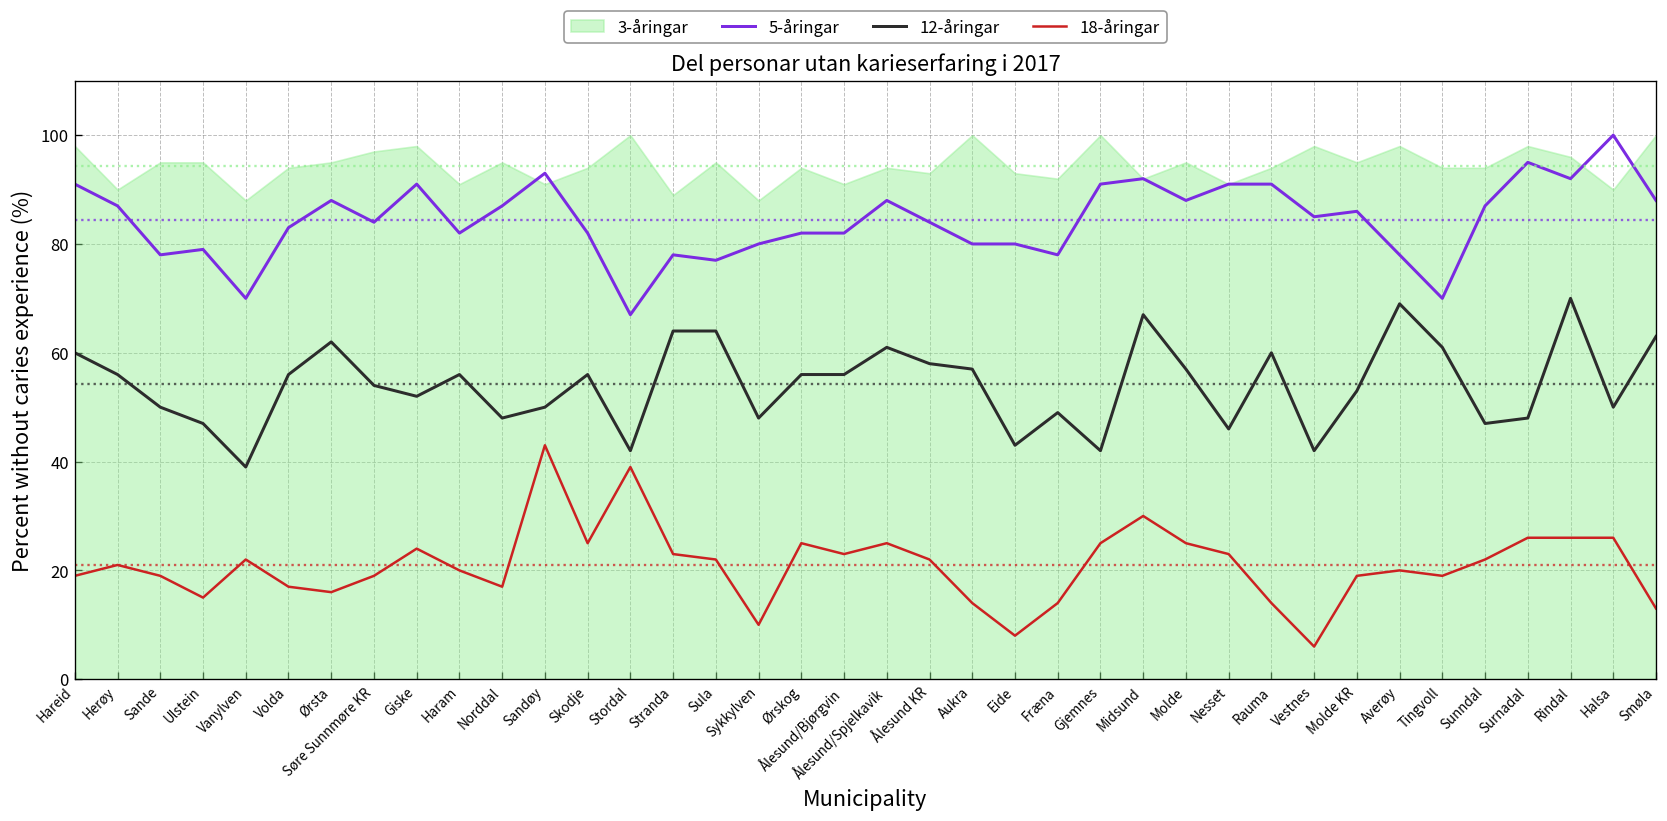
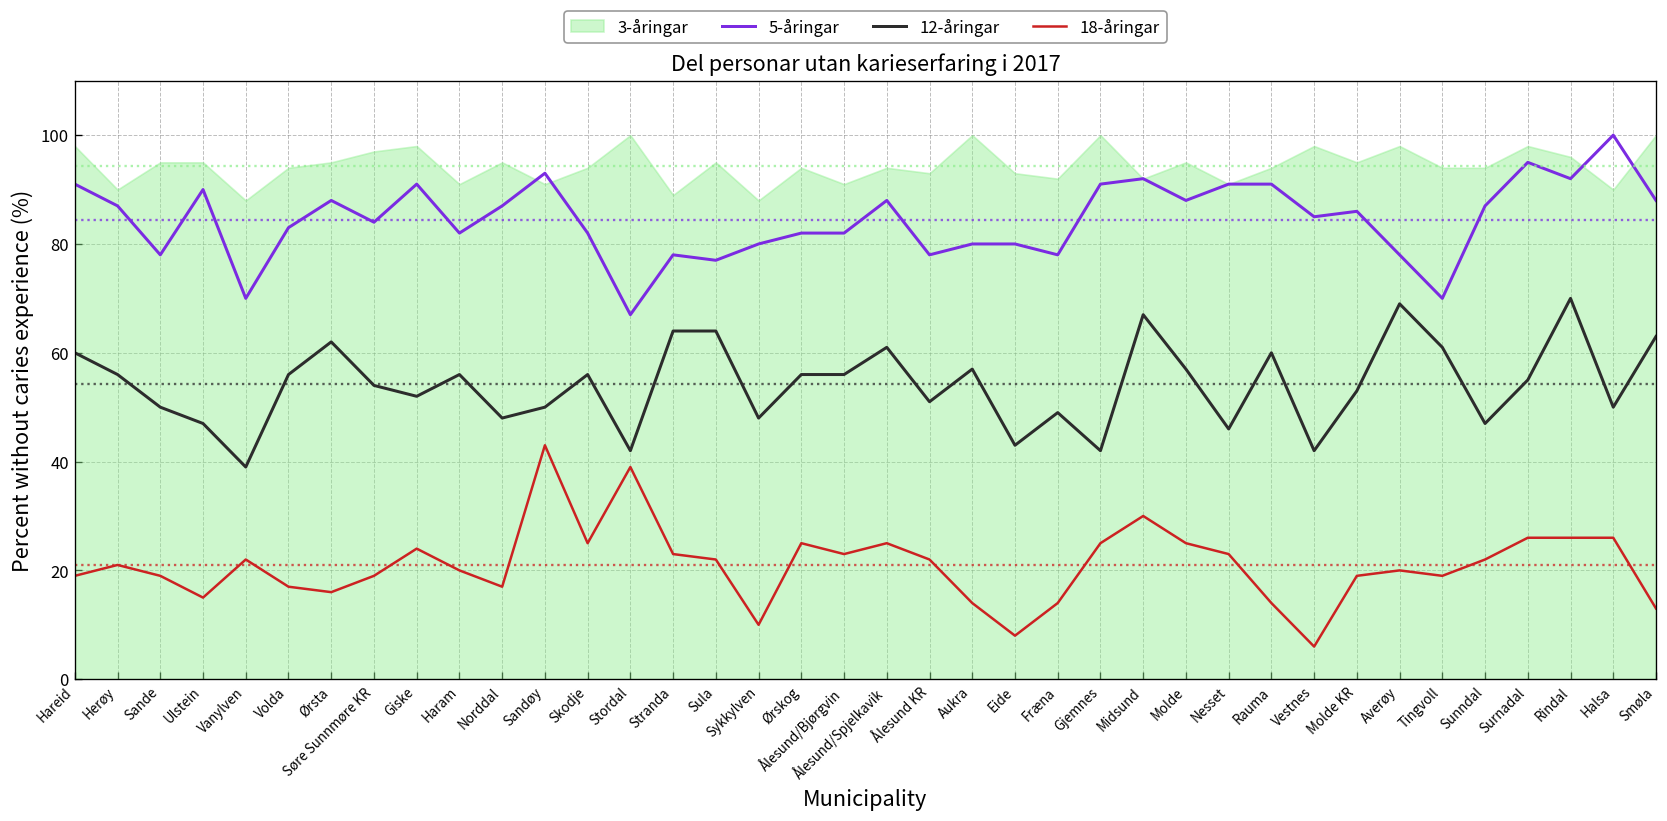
  {
    "5-åringar": {
      "Hareid": 91,
      "Herøy": 87,
      "Sande": 78,
-     "Ulstein": 79,
+     "Ulstein": 90,
      "Vanylven": 70,
      "Volda": 83,
      "Ørsta": 88,
      "Søre Sunnmøre KR": 84,
      "Giske": 91,
      "Haram": 82,
      "Norddal": 87,
      "Sandøy": 93,
      "Skodje": 82,
      "Stordal": 67,
      "Stranda": 78,
      "Sula": 77,
      "Sykkylven": 80,
      "Ørskog": 82,
      "Ålesund/Bjørgvin": 82,
      "Ålesund/Spjelkavik": 88,
-     "Ålesund KR": 84,
+     "Ålesund KR": 78,
      "Aukra": 80,
      "Eide": 80,
      "Fræna": 78,
      "Gjemnes": 91,
      "Molde": 88,
      "Rauma": 91,
      "Vestnes": 85,
      "Molde KR": 86,
      "Averøy": 78,
      "Tingvoll": 70,
      "Sunndal": 87,
      "Surnadal": 95,
      "Rindal": 92,
      "Halsa": 100,
      "Smøla": 88
    },
    "3-åringar": {
      "Hareid": 98,
      "Herøy": 90,
      "Sande": 95,
      "Ulstein": 95,
      "Vanylven": 88,
      "Volda": 94,
      "Ørsta": 95,
      "Søre Sunnmøre KR": 97,
      "Giske": 98,
      "Haram": 91,
      "Norddal": 95,
      "Sandøy": 91,
      "Skodje": 94,
      "Stordal": 100,
      "Stranda": 89,
      "Sula": 95,
      "Sykkylven": 88,
      "Ørskog": 94,
      "Ålesund/Bjørgvin": 91,
      "Ålesund/Spjelkavik": 94,
      "Ålesund KR": 93,
      "Aukra": 100,
      "Eide": 93,
      "Fræna": 92,
      "Gjemnes": 100,
      "Molde": 95,
      "Rauma": 94,
      "Vestnes": 98,
      "Molde KR": 95,
      "Averøy": 98,
      "Tingvoll": 94,
      "Sunndal": 94,
      "Surnadal": 98,
      "Rindal": 96,
      "Halsa": 90,
      "Smøla": 100
    },
    "12-åringar": {
      "Hareid": 60,
      "Herøy": 56,
      "Sande": 50,
      "Ulstein": 47,
      "Vanylven": 39,
      "Volda": 56,
      "Ørsta": 62,
      "Søre Sunnmøre KR": 54,
      "Giske": 52,
      "Haram": 56,
      "Norddal": 48,
      "Sandøy": 50,
      "Skodje": 56,
      "Stordal": 42,
      "Stranda": 64,
      "Sula": 64,
      "Sykkylven": 48,
      "Ørskog": 56,
      "Ålesund/Bjørgvin": 56,
      "Ålesund/Spjelkavik": 61,
-     "Ålesund KR": 58,
+     "Ålesund KR": 51,
      "Aukra": 57,
      "Eide": 43,
      "Fræna": 49,
      "Gjemnes": 42,
      "Midsund": 67,
      "Molde": 57,
      "Nesset": 46,
      "Rauma": 60,
      "Vestnes": 42,
      "Molde KR": 53,
      "Averøy": 69,
      "Tingvoll": 61,
      "Sunndal": 47,
-     "Surnadal": 48,
+     "Surnadal": 55,
      "Rindal": 70,
      "Halsa": 50,
      "Smøla": 63
    },
    "18-åringar": {
      "Hareid": 19,
      "Herøy": 21,
      "Sande": 19,
      "Ulstein": 15,
      "Vanylven": 22,
      "Volda": 17,
      "Ørsta": 16,
      "Søre Sunnmøre KR": 19,
      "Giske": 24,
      "Haram": 20,
      "Norddal": 17,
      "Sandøy": 43,
      "Skodje": 25,
      "Stordal": 39,
      "Stranda": 23,
      "Sula": 22,
      "Sykkylven": 10,
      "Ørskog": 25,
      "Ålesund/Bjørgvin": 23,
      "Ålesund/Spjelkavik": 25,
      "Ålesund KR": 22,
      "Aukra": 14,
      "Eide": 8,
      "Fræna": 14,
      "Gjemnes": 25,
      "Midsund": 30,
      "Molde": 25,
      "Nesset": 23,
      "Rauma": 14,
      "Vestnes": 6,
      "Molde KR": 19,
      "Averøy": 20,
      "Tingvoll": 19,
      "Sunndal": 22,
      "Surnadal": 26,
      "Rindal": 26,
      "Halsa": 26,
      "Smøla": 13
    }
  }
